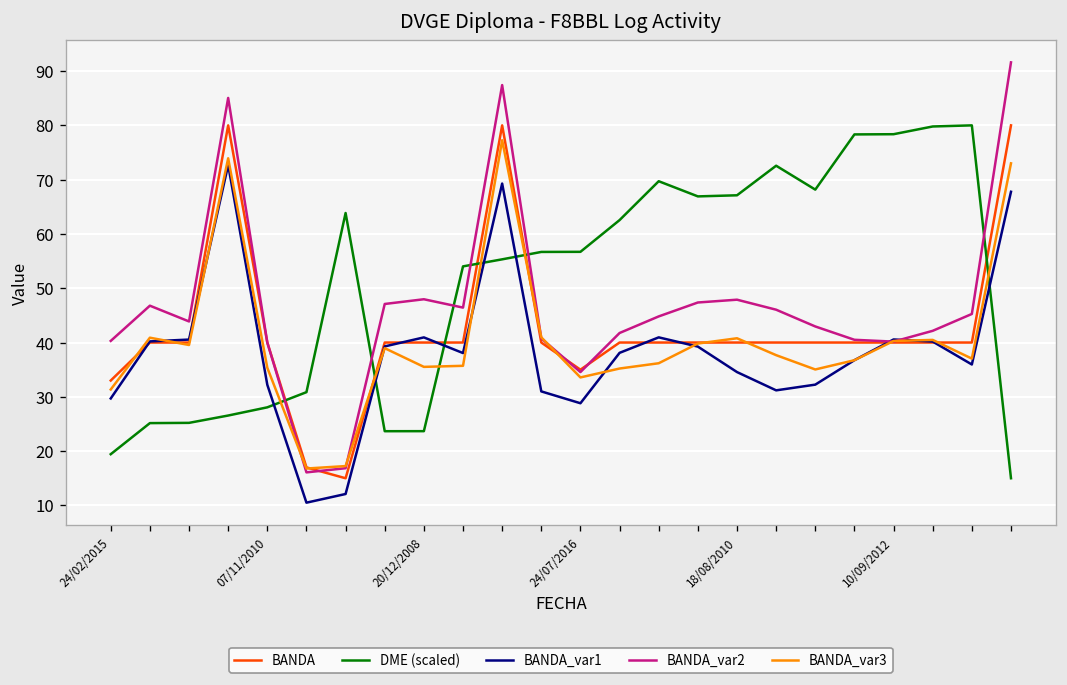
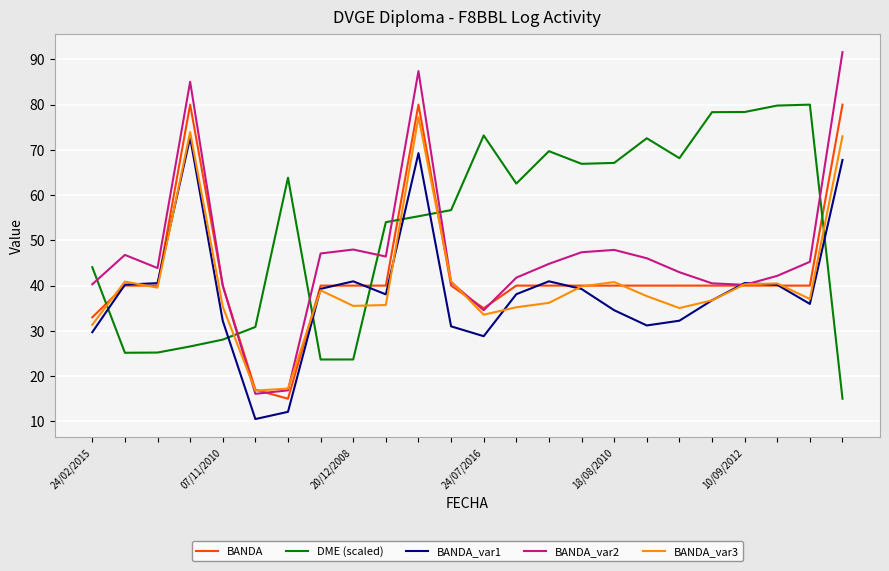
  {
    "BANDA": {
      "24/02/2015": 33,
      "18/08/2010": 40
    },
    "DME (scaled)": {
-     "24/02/2015": 19,
-     "24/07/2016": 57,
+     "24/02/2015": 44,
+     "24/07/2016": 73,
      "18/08/2010": 67,
      "10/09/2012": 78
    },
    "BANDA_var1": {
      "24/02/2015": 30,
      "24/07/2016": 29,
      "18/08/2010": 35
    },
    "BANDA_var2": {
      "24/02/2015": 40,
      "18/08/2010": 48
    },
    "BANDA_var3": {
      "24/02/2015": 31,
      "24/07/2016": 34,
      "18/08/2010": 41
    }
  }
